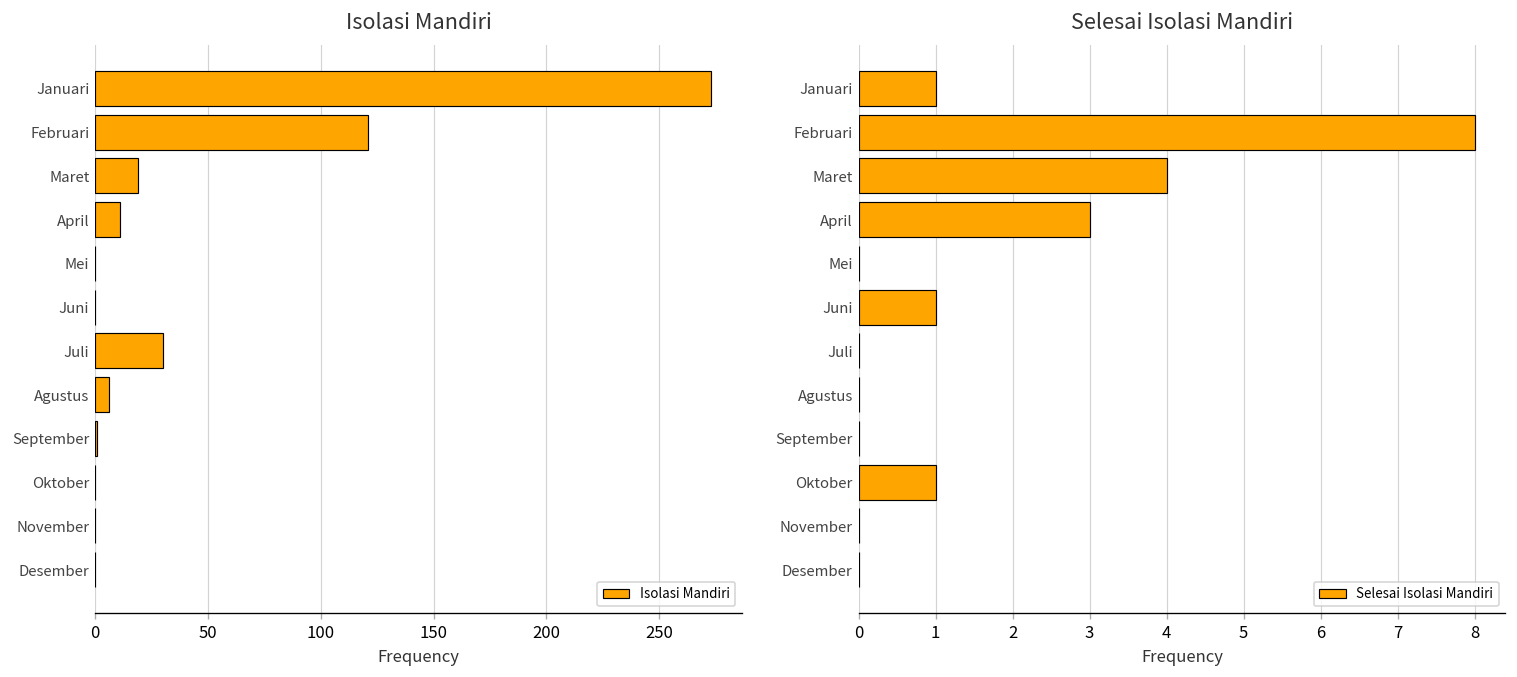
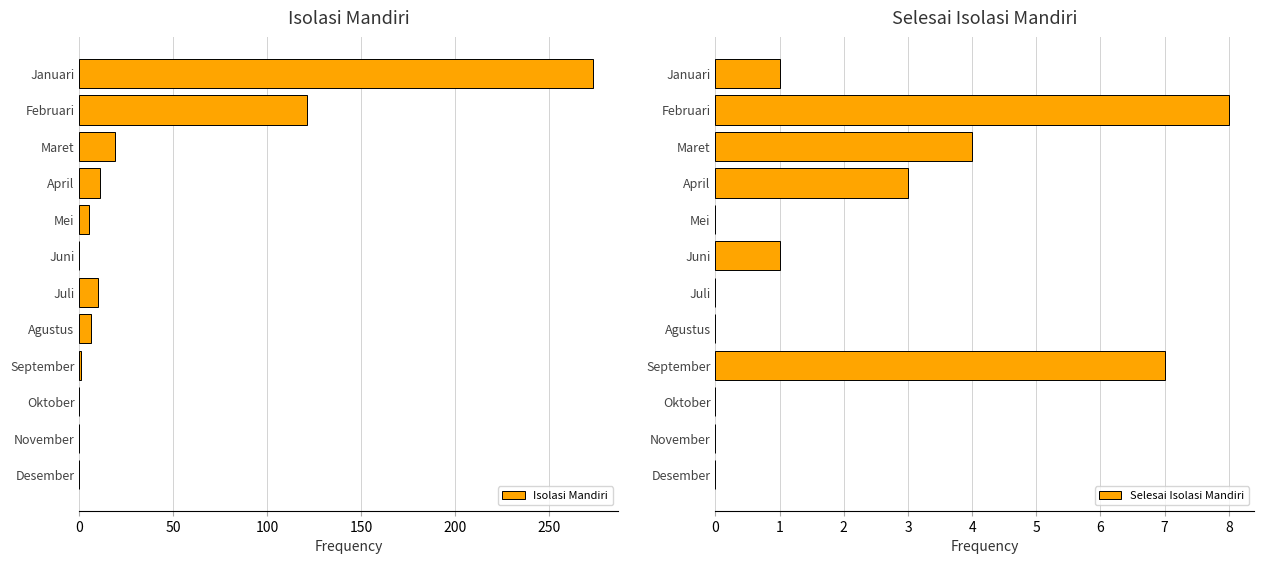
  {
    "Isolasi Mandiri": {
      "Januari": 273,
      "Februari": 121,
      "Maret": 19,
      "April": 11,
-     "Mei": 0,
+     "Mei": 5,
      "Juni": 0,
-     "Juli": 30,
+     "Juli": 10,
      "Agustus": 6,
      "Oktober": 0,
      "November": 0,
      "Desember": 0
    },
    "Selesai Isolasi Mandiri": {
      "Januari": 1,
      "Februari": 8,
      "Maret": 4,
      "April": 3,
      "Mei": 0,
      "Juni": 1,
      "Juli": 0,
      "Agustus": 0,
-     "September": 0,
-     "Oktober": 1,
+     "September": 7,
+     "Oktober": 0,
      "November": 0,
      "Desember": 0
    }
  }
